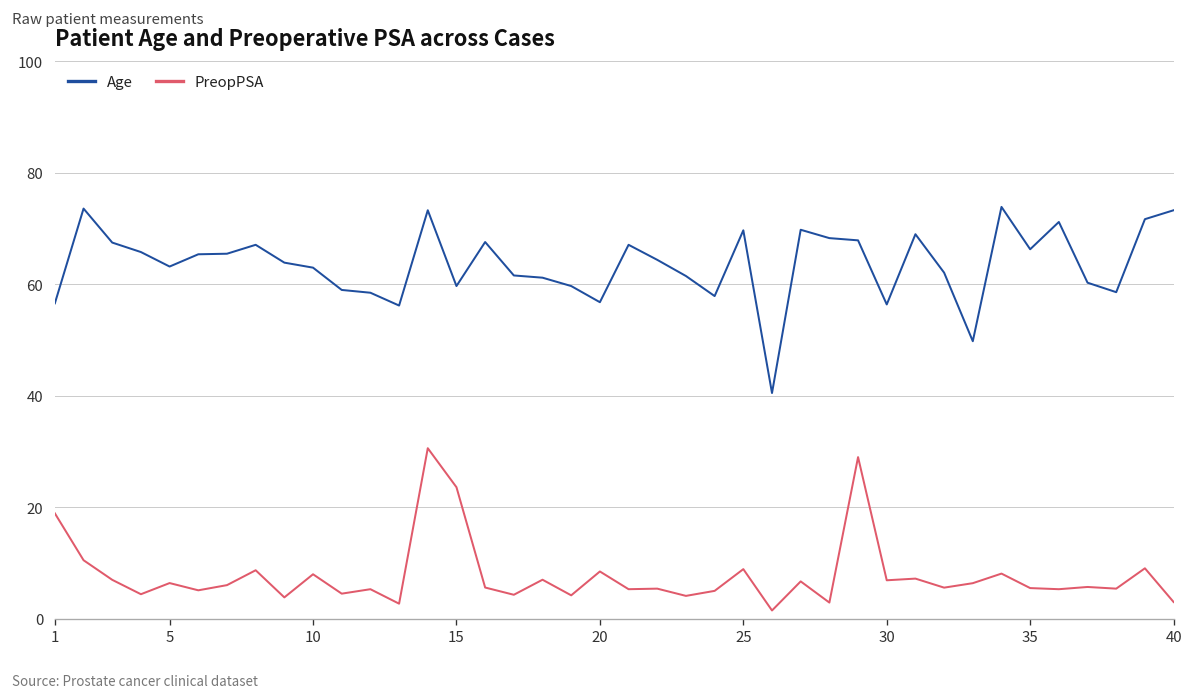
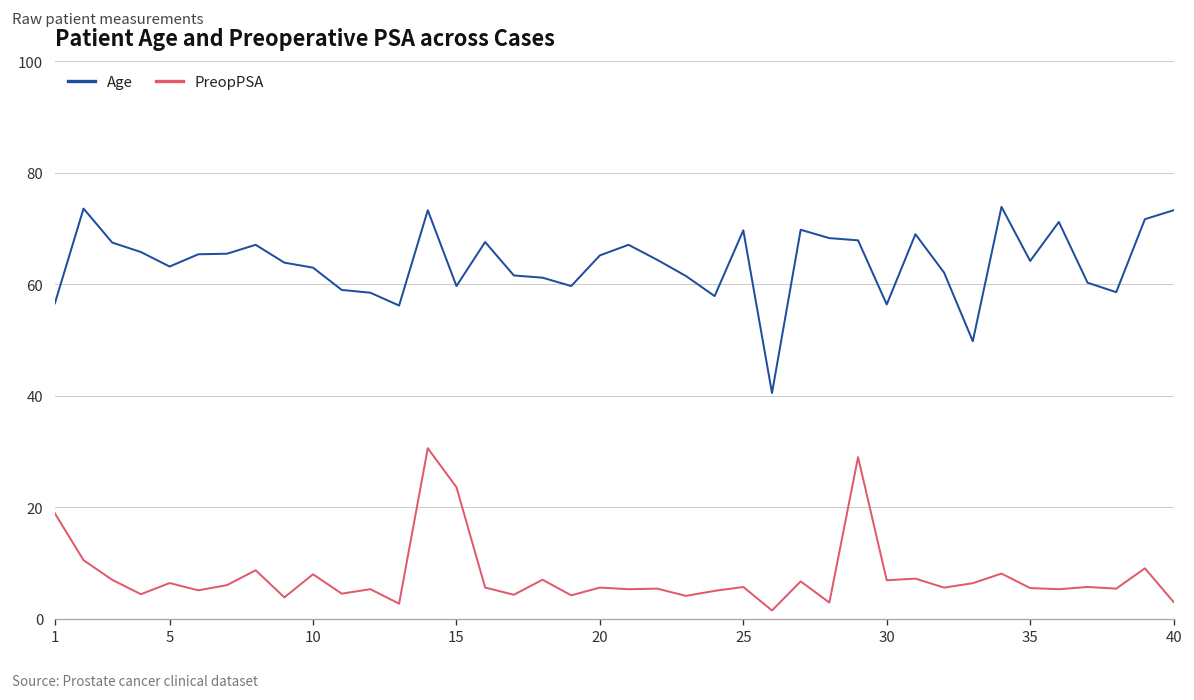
  {
    "Age": {
      "1": 57,
      "5": 63,
      "10": 63,
      "15": 60,
-     "20": 57,
+     "20": 65,
      "25": 70,
      "30": 56,
-     "35": 66,
+     "35": 64,
      "40": 73
    },
    "PreopPSA": {
      "1": 19,
      "5": 6,
      "10": 8,
      "15": 24,
-     "20": 8,
-     "25": 9,
+     "20": 6,
+     "25": 6,
      "30": 7,
      "35": 6,
      "40": 3
    }
  }
